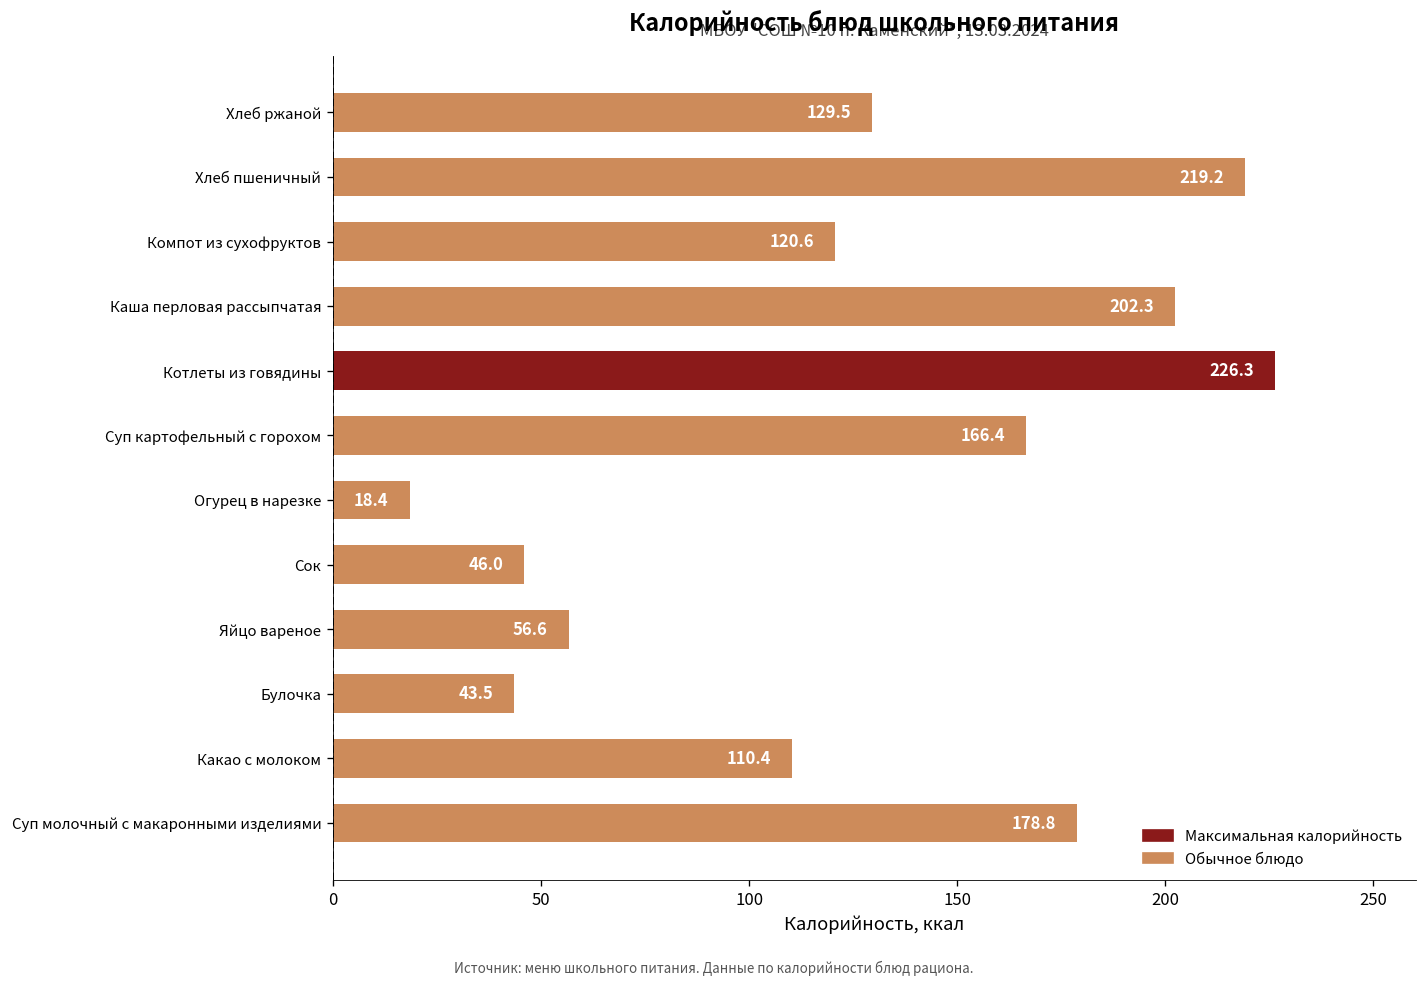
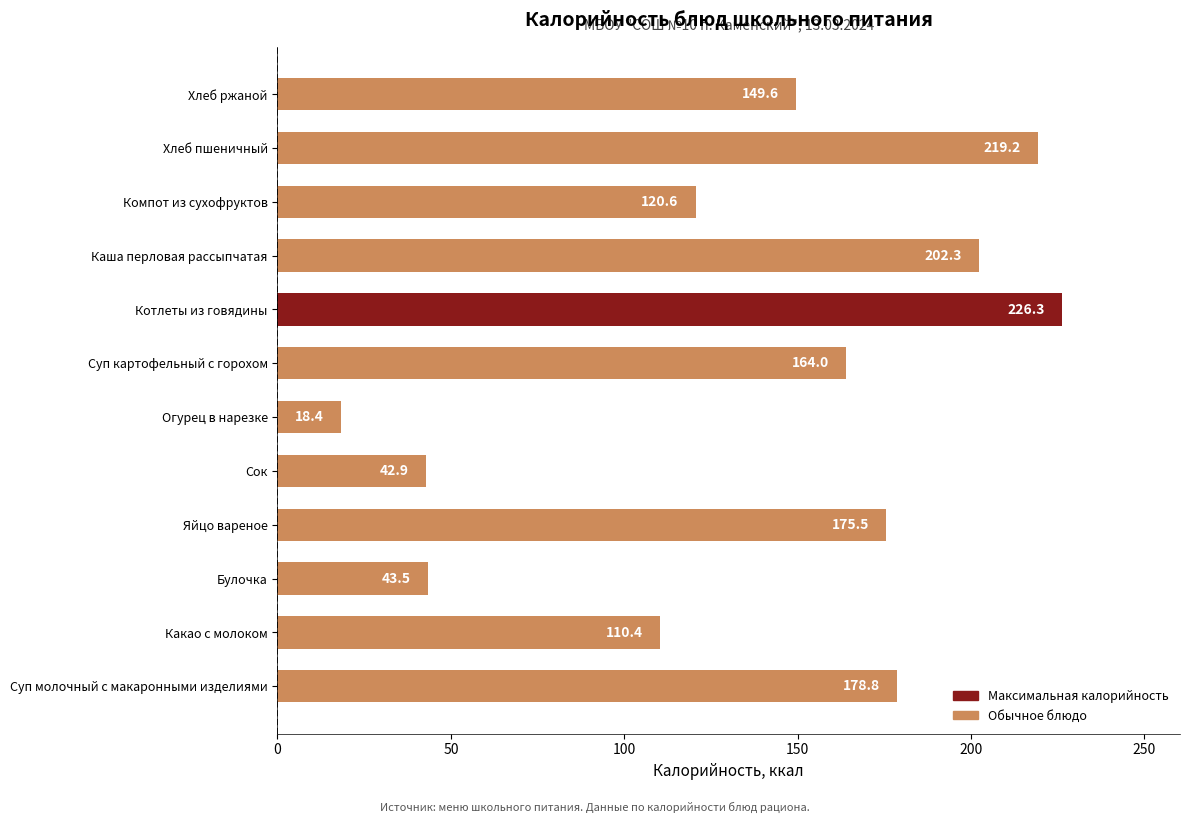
  {
-   "Хлеб ржаной": 129.5,
+   "Хлеб ржаной": 149.6,
    "Хлеб пшеничный": 219.2,
    "Компот из сухофруктов": 120.6,
    "Каша перловая рассыпчатая": 202.3,
    "Котлеты из говядины": 226.3,
-   "Суп картофельный с горохом": 166.4,
+   "Суп картофельный с горохом": 164.0,
    "Огурец в нарезке": 18.4,
-   "Сок": 46.0,
-   "Яйцо вареное": 56.6,
+   "Сок": 42.9,
+   "Яйцо вареное": 175.5,
    "Булочка": 43.5,
    "Какао с молоком": 110.4,
    "Суп молочный с макаронными изделиями": 178.8
  }
